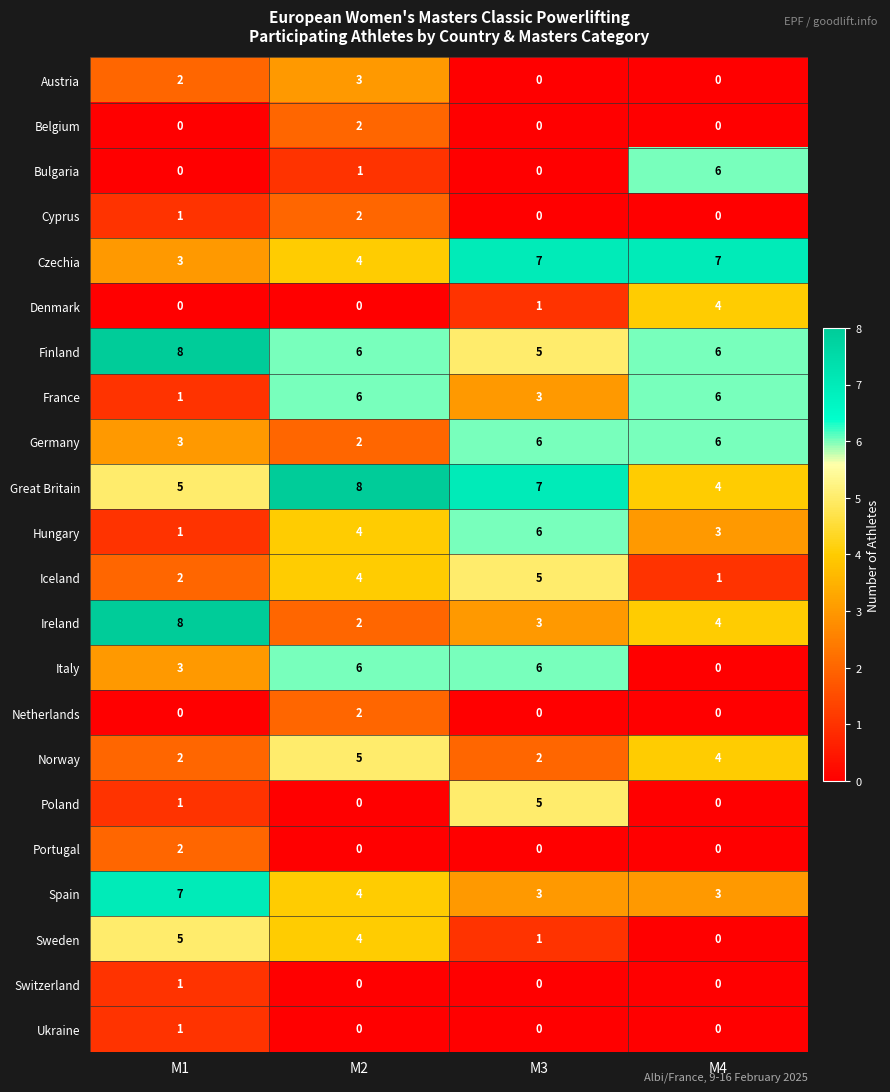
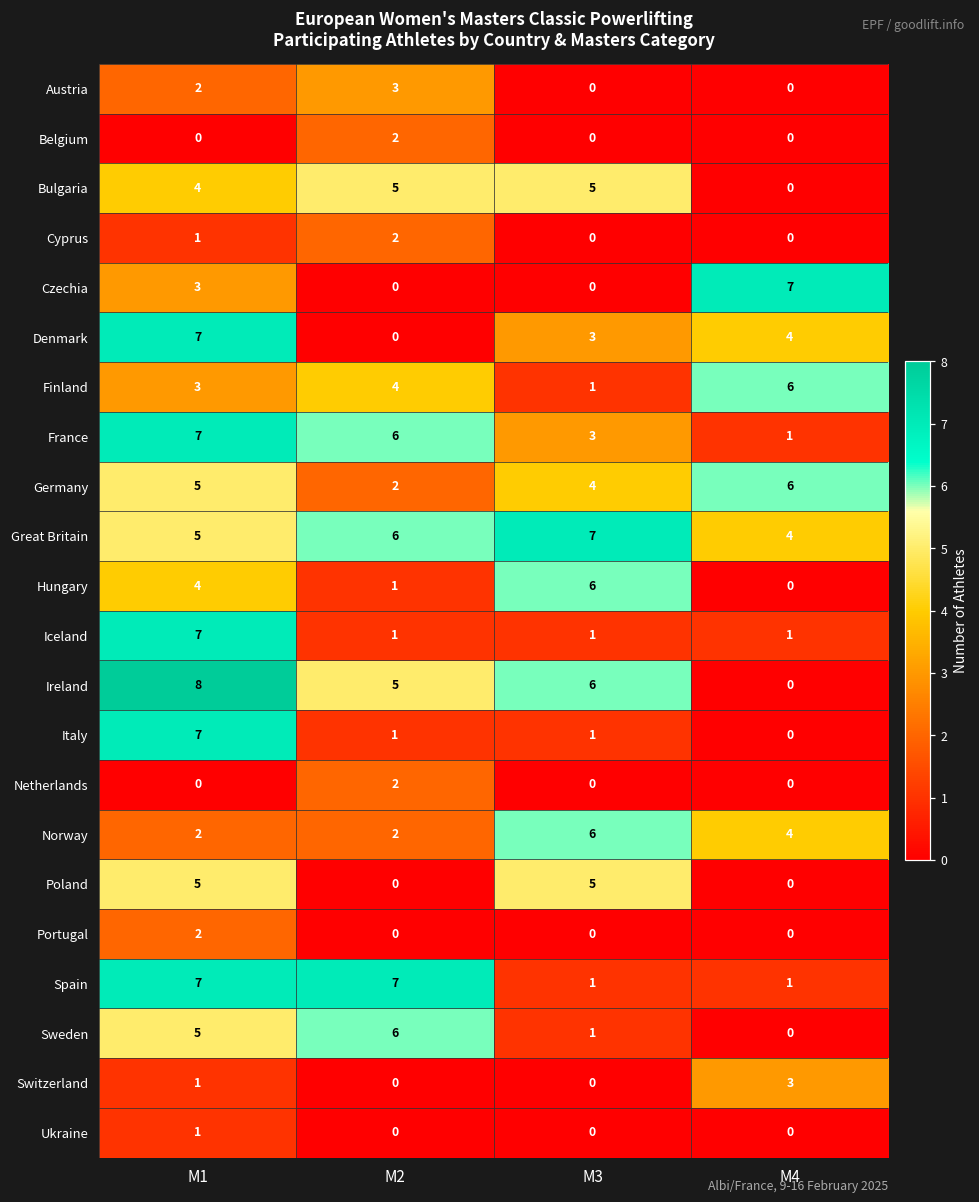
  {
    "Austria": {
      "M1": 2,
      "M2": 3,
      "M3": 0,
      "M4": 0
    },
    "Belgium": {
      "M1": 0,
      "M2": 2,
      "M3": 0,
      "M4": 0
    },
    "Bulgaria": {
-     "M1": 0,
-     "M2": 1,
-     "M3": 0,
-     "M4": 6
+     "M1": 4,
+     "M2": 5,
+     "M3": 5,
+     "M4": 0
    },
    "Cyprus": {
      "M1": 1,
      "M2": 2,
      "M3": 0,
      "M4": 0
    },
    "Czechia": {
      "M1": 3,
-     "M2": 4,
-     "M3": 7,
+     "M2": 0,
+     "M3": 0,
      "M4": 7
    },
    "Denmark": {
-     "M1": 0,
+     "M1": 7,
      "M2": 0,
-     "M3": 1,
+     "M3": 3,
      "M4": 4
    },
    "Finland": {
-     "M1": 8,
-     "M2": 6,
-     "M3": 5,
+     "M1": 3,
+     "M2": 4,
+     "M3": 1,
      "M4": 6
    },
    "France": {
-     "M1": 1,
+     "M1": 7,
      "M2": 6,
      "M3": 3,
-     "M4": 6
+     "M4": 1
    },
    "Germany": {
-     "M1": 3,
+     "M1": 5,
      "M2": 2,
-     "M3": 6,
+     "M3": 4,
      "M4": 6
    },
    "Great Britain": {
      "M1": 5,
-     "M2": 8,
+     "M2": 6,
      "M3": 7,
      "M4": 4
    },
    "Hungary": {
-     "M1": 1,
-     "M2": 4,
+     "M1": 4,
+     "M2": 1,
      "M3": 6,
-     "M4": 3
+     "M4": 0
    },
    "Iceland": {
-     "M1": 2,
-     "M2": 4,
-     "M3": 5,
+     "M1": 7,
+     "M2": 1,
+     "M3": 1,
      "M4": 1
    },
    "Ireland": {
      "M1": 8,
-     "M2": 2,
-     "M3": 3,
-     "M4": 4
+     "M2": 5,
+     "M3": 6,
+     "M4": 0
    },
    "Italy": {
-     "M1": 3,
-     "M2": 6,
-     "M3": 6,
+     "M1": 7,
+     "M2": 1,
+     "M3": 1,
      "M4": 0
    },
    "Netherlands": {
      "M1": 0,
      "M2": 2,
      "M3": 0,
      "M4": 0
    },
    "Norway": {
      "M1": 2,
-     "M2": 5,
-     "M3": 2,
+     "M2": 2,
+     "M3": 6,
      "M4": 4
    },
    "Poland": {
-     "M1": 1,
+     "M1": 5,
      "M2": 0,
      "M3": 5,
      "M4": 0
    },
    "Portugal": {
      "M1": 2,
      "M2": 0,
      "M3": 0,
      "M4": 0
    },
    "Spain": {
      "M1": 7,
-     "M2": 4,
-     "M3": 3,
-     "M4": 3
+     "M2": 7,
+     "M3": 1,
+     "M4": 1
    },
    "Sweden": {
      "M1": 5,
-     "M2": 4,
+     "M2": 6,
      "M3": 1,
      "M4": 0
    },
    "Switzerland": {
      "M1": 1,
      "M2": 0,
      "M3": 0,
-     "M4": 0
+     "M4": 3
    },
    "Ukraine": {
      "M1": 1,
      "M2": 0,
      "M3": 0,
      "M4": 0
    }
  }
